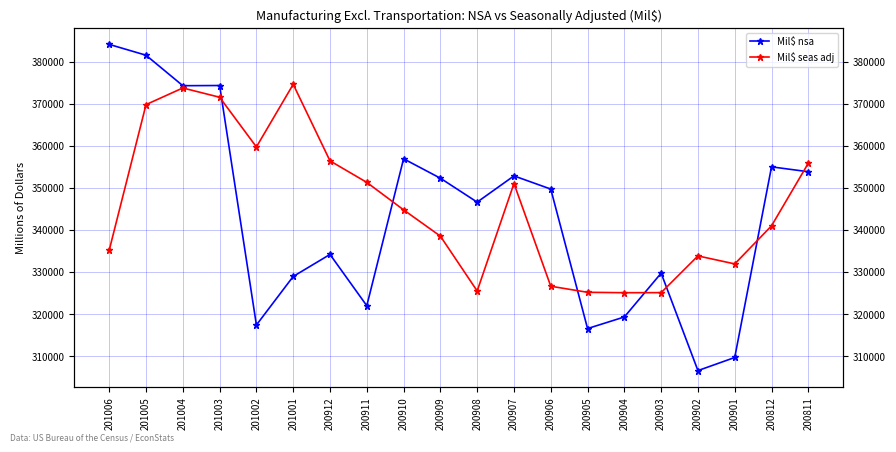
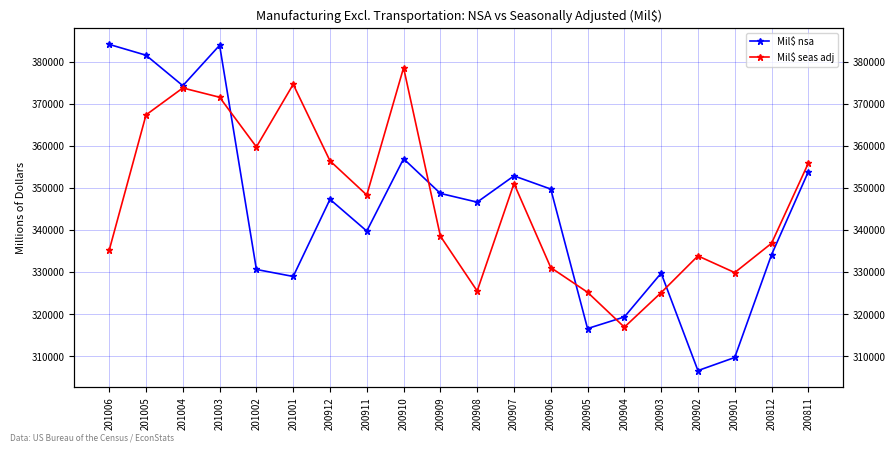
  {
    "Mil$ nsa": {
      "201006": 384000,
      "201005": 382000,
-     "201003": 374000,
-     "201002": 317000,
+     "201003": 384000,
+     "201002": 331000,
      "201001": 329000,
-     "200912": 334000,
-     "200911": 322000,
+     "200912": 347000,
+     "200911": 340000,
      "200910": 357000,
-     "200909": 352000,
+     "200909": 349000,
      "200908": 347000,
      "200907": 353000,
      "200906": 350000,
      "200905": 317000,
      "200904": 319000,
      "200903": 330000,
      "200902": 307000,
      "200901": 310000,
-     "200812": 355000,
+     "200812": 334000,
      "200811": 354000
    },
    "Mil$ seas adj": {
      "201006": 335000,
-     "201005": 370000,
+     "201005": 367000,
      "201003": 372000,
      "201002": 360000,
      "201001": 375000,
      "200912": 356000,
-     "200911": 351000,
-     "200910": 345000,
+     "200911": 348000,
+     "200910": 379000,
      "200909": 339000,
      "200908": 325000,
      "200907": 351000,
-     "200906": 327000,
+     "200906": 331000,
      "200905": 325000,
-     "200904": 325000,
+     "200904": 317000,
      "200903": 325000,
      "200902": 334000,
-     "200901": 332000,
-     "200812": 341000,
+     "200901": 330000,
+     "200812": 337000,
      "200811": 356000
    }
  }
